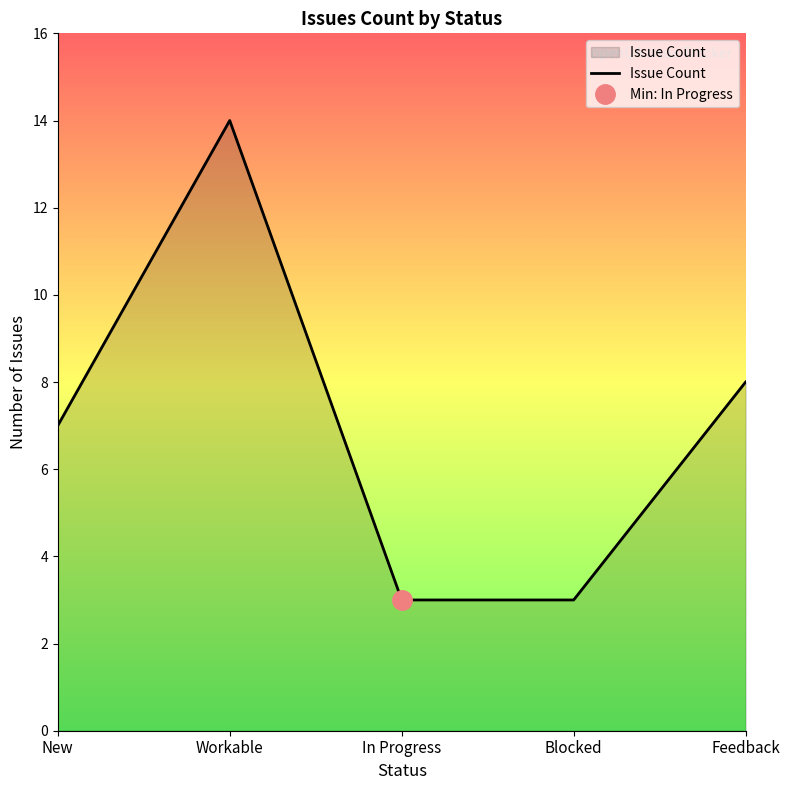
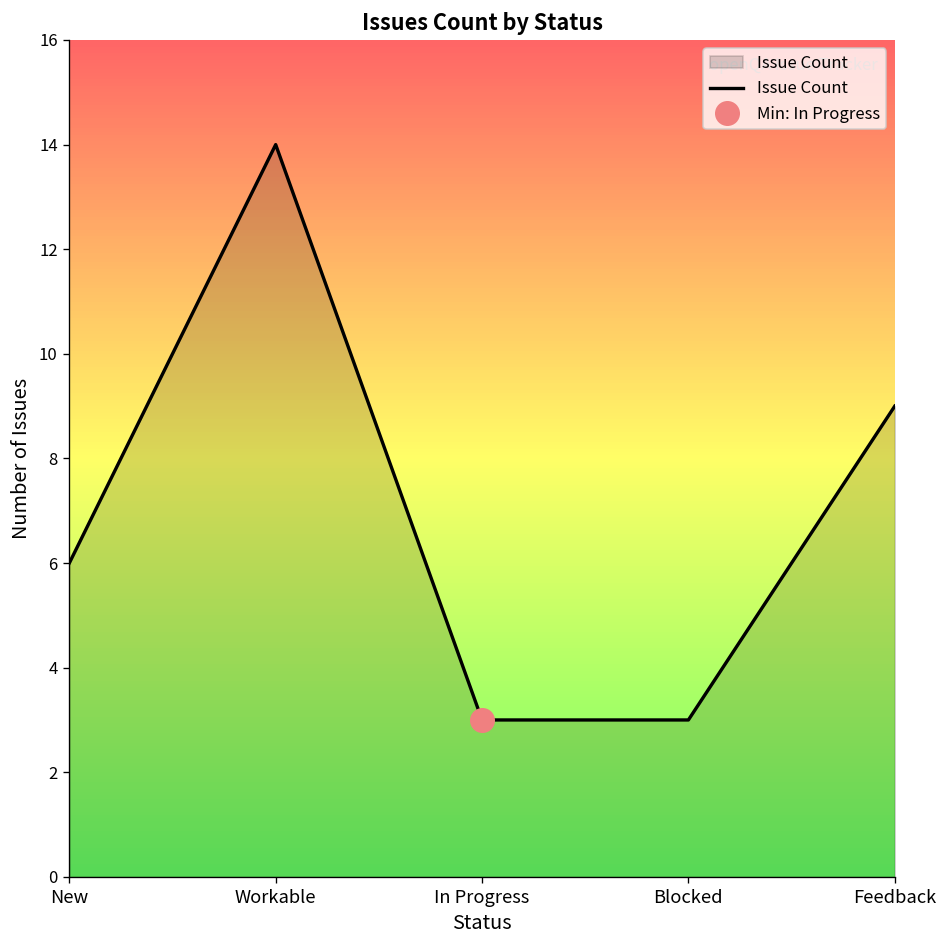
  {
    "Issue Count": {
-     "New": 7,
+     "New": 6,
      "Workable": 14,
      "Blocked": 3,
-     "Feedback": 8
+     "Feedback": 9
    }
  }
